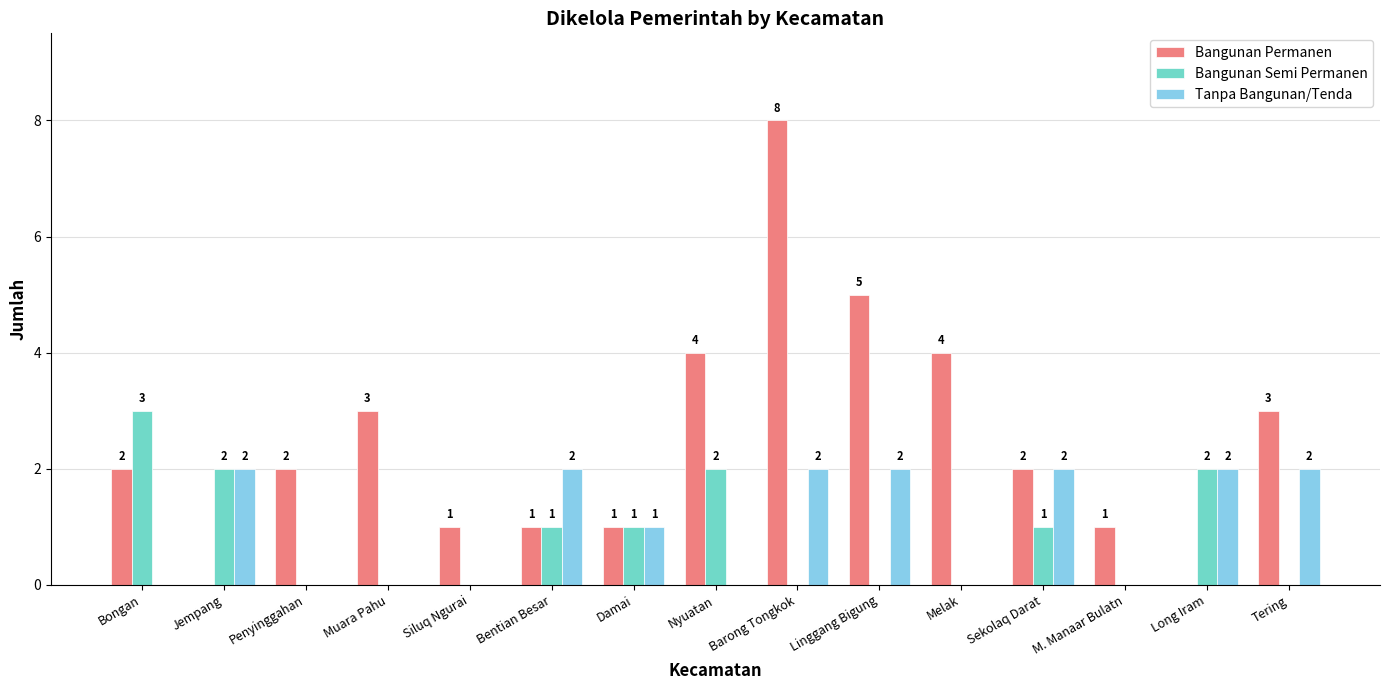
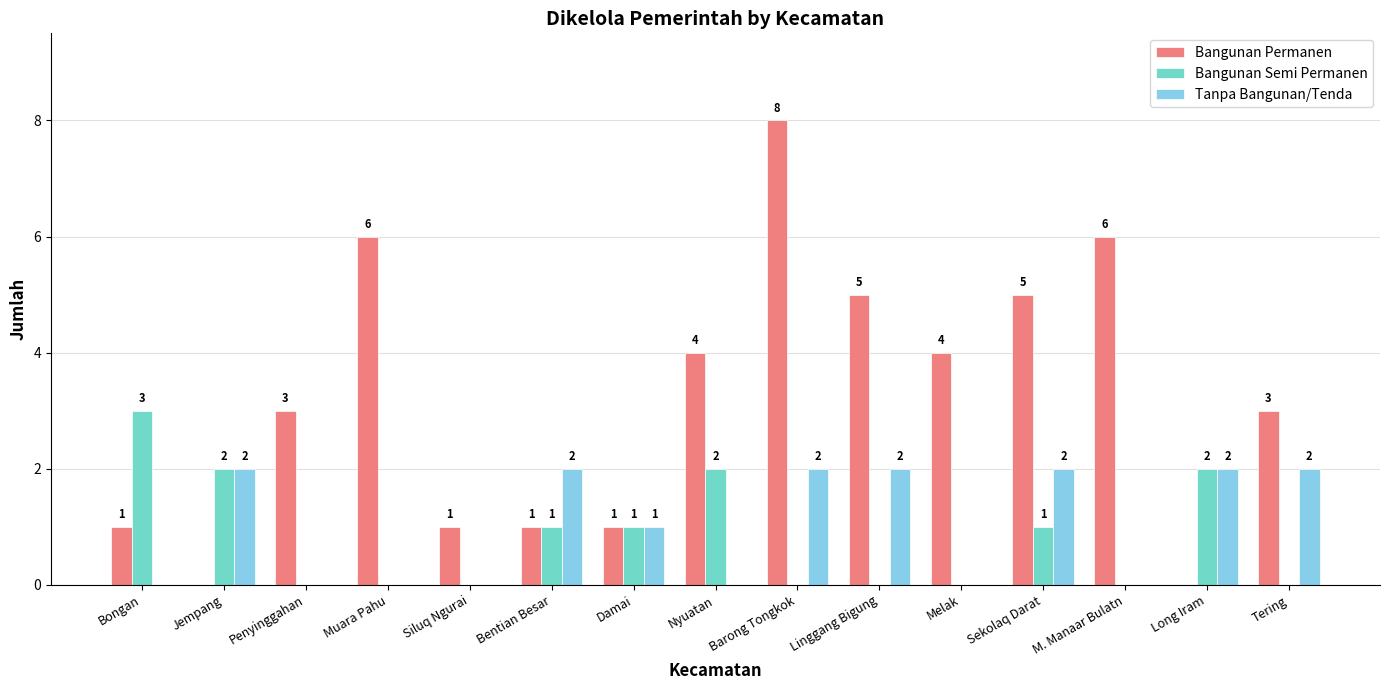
  {
    "Bangunan Permanen": {
-     "Bongan": 2,
-     "Penyinggahan": 2,
-     "Muara Pahu": 3,
+     "Bongan": 1,
+     "Penyinggahan": 3,
+     "Muara Pahu": 6,
      "Siluq Ngurai": 1,
      "Bentian Besar": 1,
      "Damai": 1,
      "Nyuatan": 4,
      "Barong Tongkok": 8,
      "Linggang Bigung": 5,
      "Melak": 4,
-     "Sekolaq Darat": 2,
-     "M. Manaar Bulatn": 1,
+     "Sekolaq Darat": 5,
+     "M. Manaar Bulatn": 6,
      "Tering": 3
    }
  }
